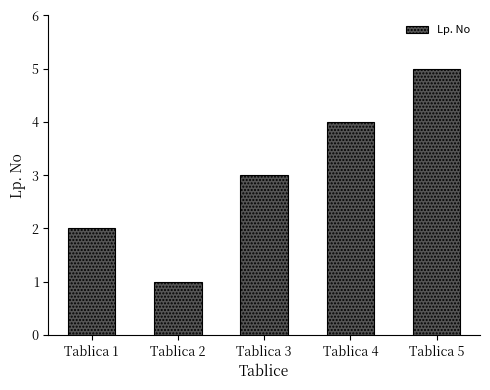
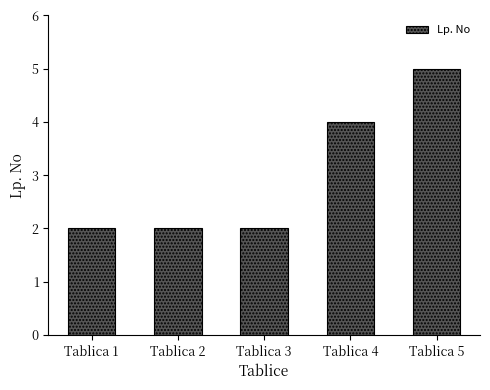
  {
    "Tablica 1": 2,
-   "Tablica 2": 1,
-   "Tablica 3": 3,
+   "Tablica 2": 2,
+   "Tablica 3": 2,
    "Tablica 4": 4,
    "Tablica 5": 5
  }
